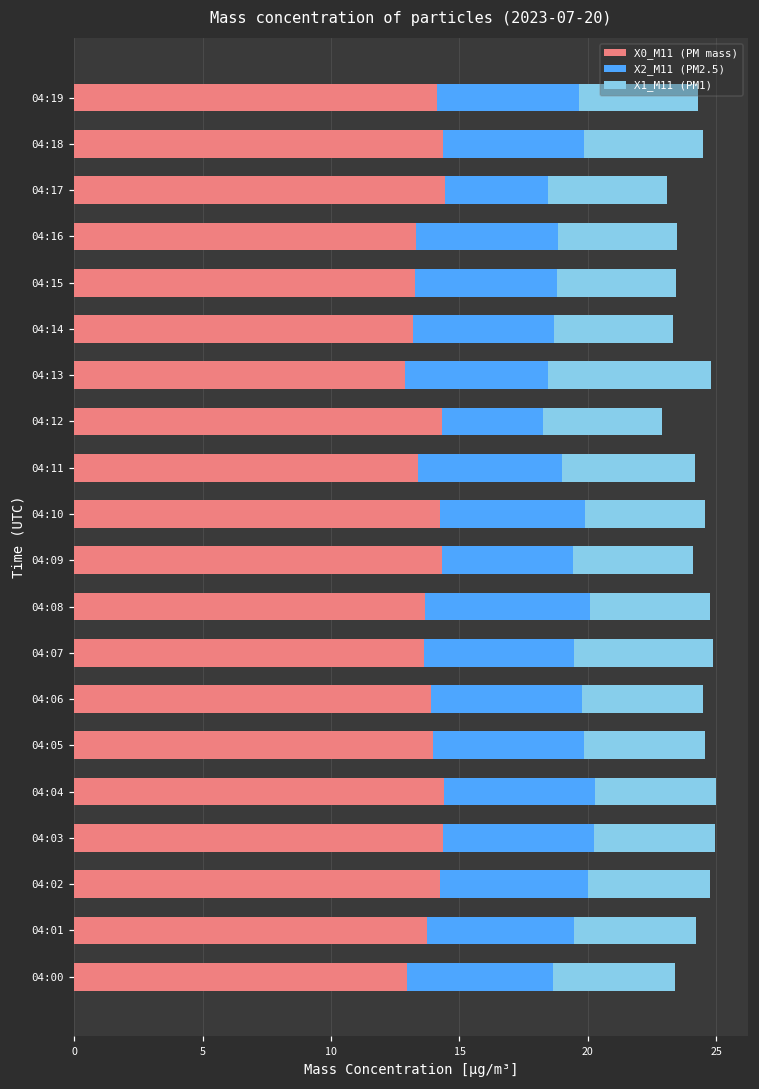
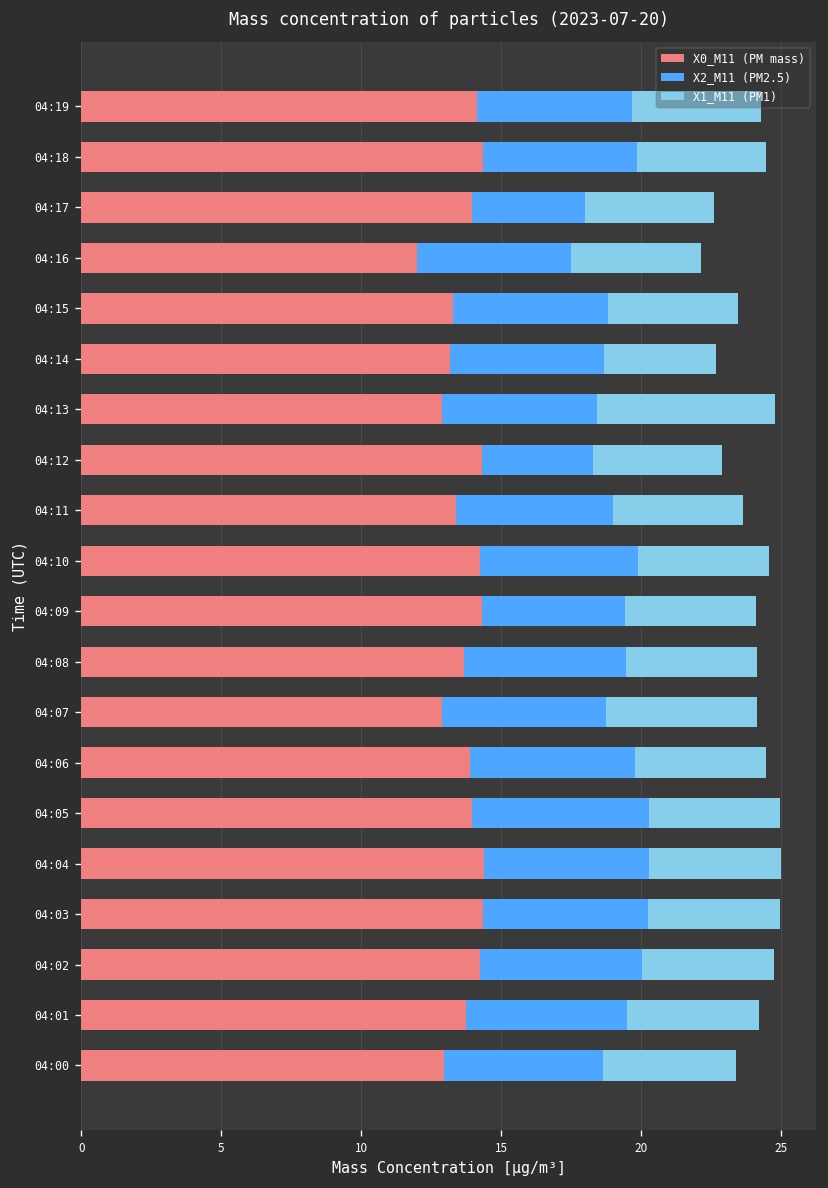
  {
    "X0_M11 (PM mass)": {
      "04:19": 14.1,
      "04:18": 14.3,
-     "04:17": 14.4,
-     "04:16": 13.3,
+     "04:17": 13.9,
+     "04:16": 12.0,
      "04:15": 13.3,
      "04:14": 13.2,
      "04:13": 12.9,
      "04:12": 14.3,
      "04:11": 13.4,
      "04:10": 14.2,
      "04:09": 14.3,
      "04:08": 13.7,
-     "04:07": 13.6,
+     "04:07": 12.9,
      "04:06": 13.9,
      "04:05": 14.0,
      "04:04": 14.4,
      "04:03": 14.4,
      "04:02": 14.2,
      "04:01": 13.7,
      "04:00": 13.0
    },
    "X2_M11 (PM2.5)": {
      "04:19": 5.5,
      "04:18": 5.5,
      "04:17": 4.0,
      "04:16": 5.5,
      "04:15": 5.5,
      "04:14": 5.5,
      "04:13": 5.5,
      "04:12": 4.0,
      "04:11": 5.6,
      "04:10": 5.6,
      "04:09": 5.1,
-     "04:08": 6.4,
+     "04:08": 5.8,
      "04:07": 5.9,
      "04:06": 5.9,
-     "04:05": 5.9,
+     "04:05": 6.3,
      "04:04": 5.9,
      "04:03": 5.9,
      "04:02": 5.8,
      "04:01": 5.8,
      "04:00": 5.7
    },
    "X1_M11 (PM1)": {
      "04:18": 4.6,
      "04:17": 4.6,
      "04:16": 4.6,
      "04:15": 4.6,
-     "04:14": 4.6,
+     "04:14": 4.0,
      "04:13": 6.4,
      "04:12": 4.6,
-     "04:11": 5.2,
+     "04:11": 4.7,
      "04:10": 4.7,
      "04:09": 4.7,
      "04:08": 4.7,
      "04:07": 5.4,
      "04:06": 4.7,
      "04:05": 4.7,
      "04:04": 4.7,
      "04:03": 4.7,
      "04:02": 4.7,
      "04:01": 4.7,
      "04:00": 4.8
    }
  }
